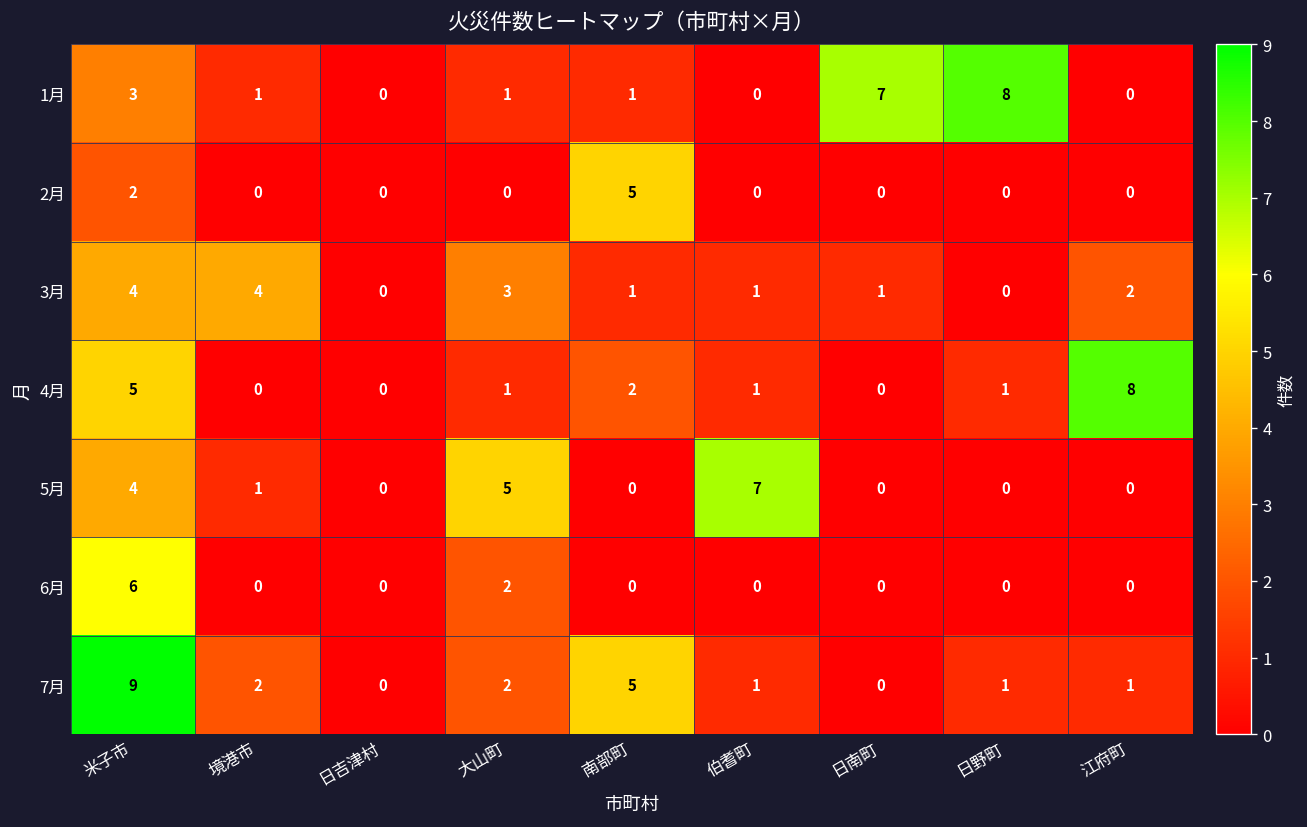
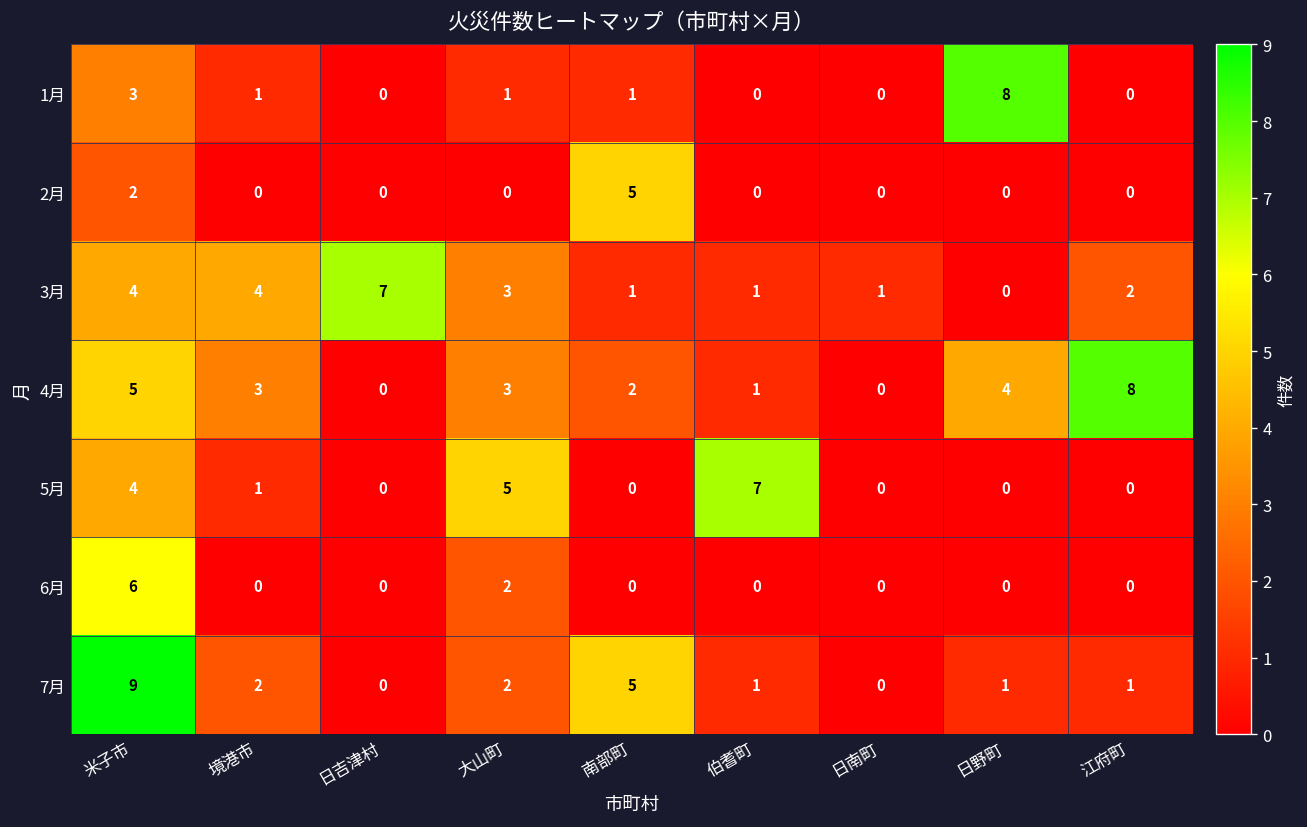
  {
    "1月": {
      "米子市": 3,
      "境港市": 1,
      "日吉津村": 0,
      "大山町": 1,
      "南部町": 1,
      "伯耆町": 0,
-     "日南町": 7,
+     "日南町": 0,
      "日野町": 8,
      "江府町": 0
    },
    "2月": {
      "米子市": 2,
      "境港市": 0,
      "日吉津村": 0,
      "大山町": 0,
      "南部町": 5,
      "伯耆町": 0,
      "日南町": 0,
      "日野町": 0,
      "江府町": 0
    },
    "3月": {
      "米子市": 4,
      "境港市": 4,
-     "日吉津村": 0,
+     "日吉津村": 7,
      "大山町": 3,
      "南部町": 1,
      "伯耆町": 1,
      "日南町": 1,
      "日野町": 0,
      "江府町": 2
    },
    "4月": {
      "米子市": 5,
-     "境港市": 0,
+     "境港市": 3,
      "日吉津村": 0,
-     "大山町": 1,
+     "大山町": 3,
      "南部町": 2,
      "伯耆町": 1,
      "日南町": 0,
-     "日野町": 1,
+     "日野町": 4,
      "江府町": 8
    },
    "5月": {
      "米子市": 4,
      "境港市": 1,
      "日吉津村": 0,
      "大山町": 5,
      "南部町": 0,
      "伯耆町": 7,
      "日南町": 0,
      "日野町": 0,
      "江府町": 0
    },
    "6月": {
      "米子市": 6,
      "境港市": 0,
      "日吉津村": 0,
      "大山町": 2,
      "南部町": 0,
      "伯耆町": 0,
      "日南町": 0,
      "日野町": 0,
      "江府町": 0
    },
    "7月": {
      "米子市": 9,
      "境港市": 2,
      "日吉津村": 0,
      "大山町": 2,
      "南部町": 5,
      "伯耆町": 1,
      "日南町": 0,
      "日野町": 1,
      "江府町": 1
    }
  }
